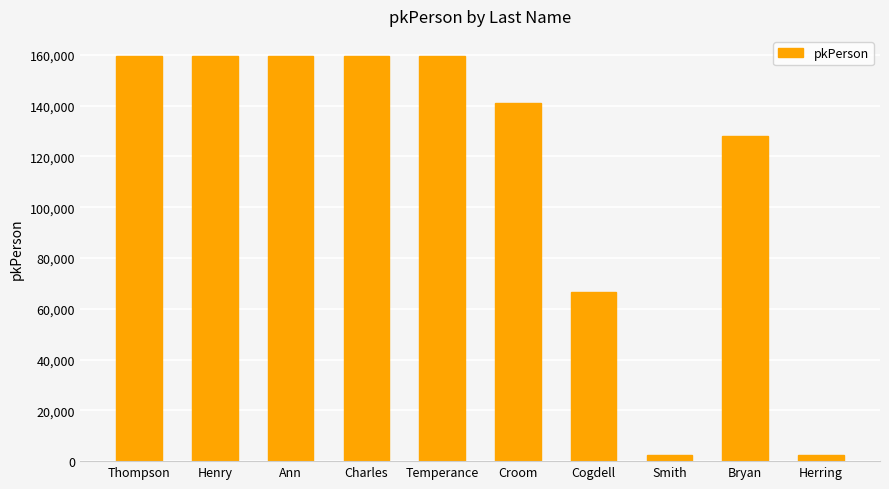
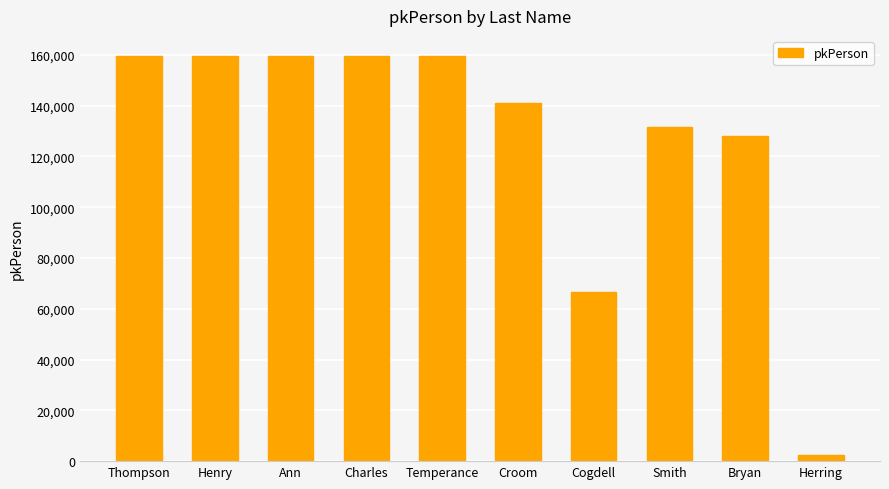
  {
    "Thompson": "160,000",
    "Henry": "160,000",
    "Ann": "160,000",
    "Charles": "160,000",
    "Temperance": "160,000",
    "Croom": "141,000",
    "Cogdell": "67,000",
-   "Smith": "3,000",
+   "Smith": "131,000",
    "Bryan": "128,000",
    "Herring": "3,000"
  }
